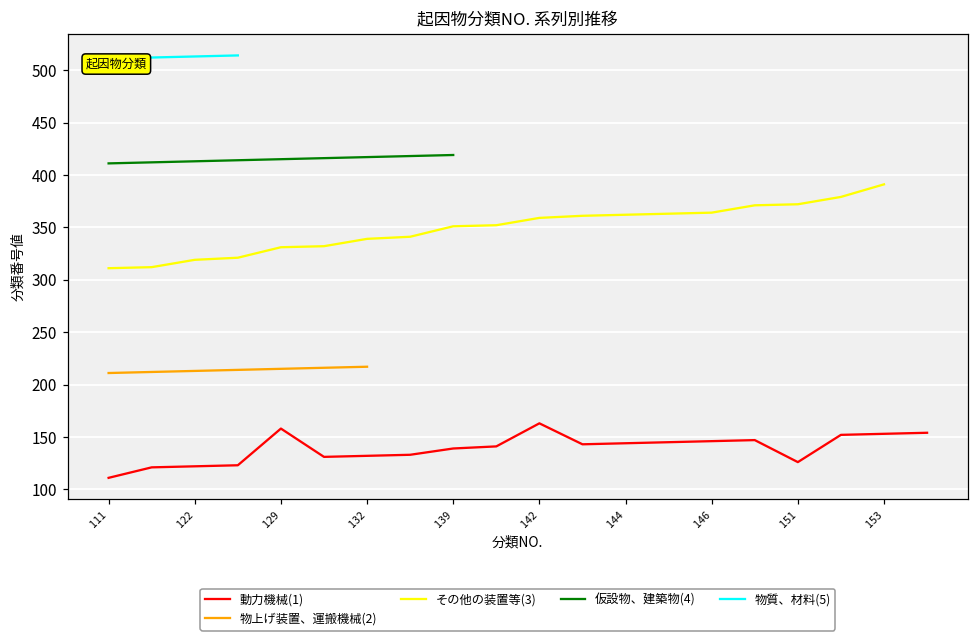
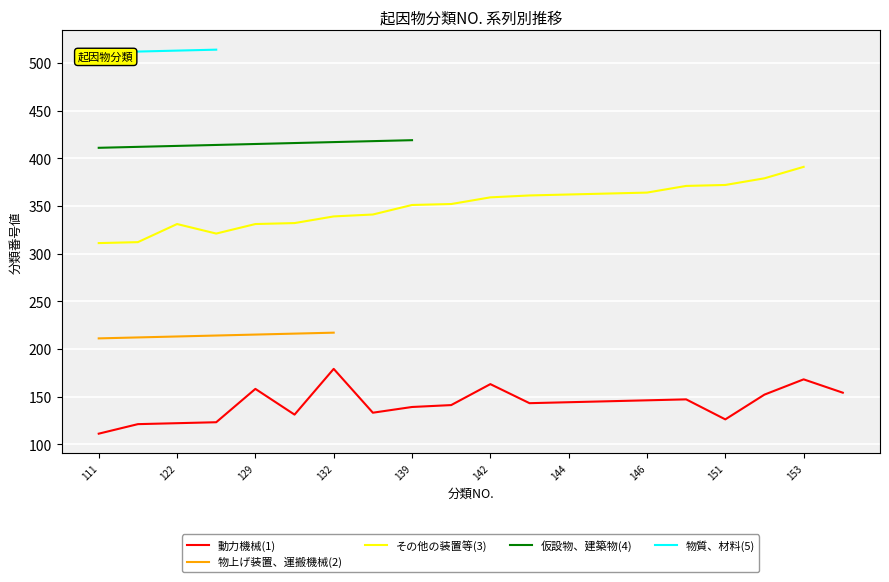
  {
    "動力機械(1)": {
      "111": 110,
      "122": 120,
      "129": 160,
-     "132": 130,
+     "132": 180,
      "139": 140,
      "142": 160,
      "144": 140,
      "146": 150,
      "151": 130,
-     "153": 150
+     "153": 170
    },
    "物上げ装置、運搬機械(2)": {
      "111": 210,
      "122": 210,
      "129": 220,
      "132": 220
    },
    "その他の装置等(3)": {
      "111": 310,
-     "122": 320,
+     "122": 330,
      "129": 330,
      "132": 340,
      "139": 350,
      "142": 360,
      "144": 360,
      "146": 360,
      "151": 370,
      "153": 390
    },
    "仮設物、建築物(4)": {
      "111": 410,
      "122": 410,
      "129": 420,
      "132": 420,
      "139": 420
    },
    "物質、材料(5)": {
      "122": 510
    }
  }
